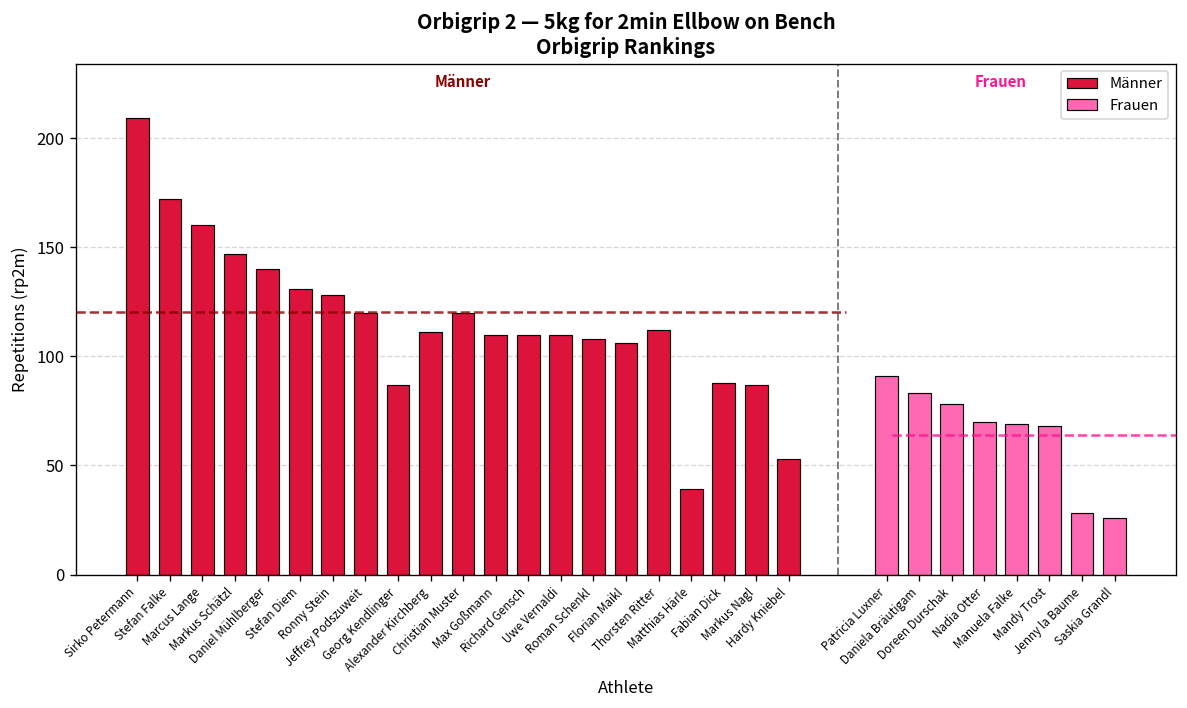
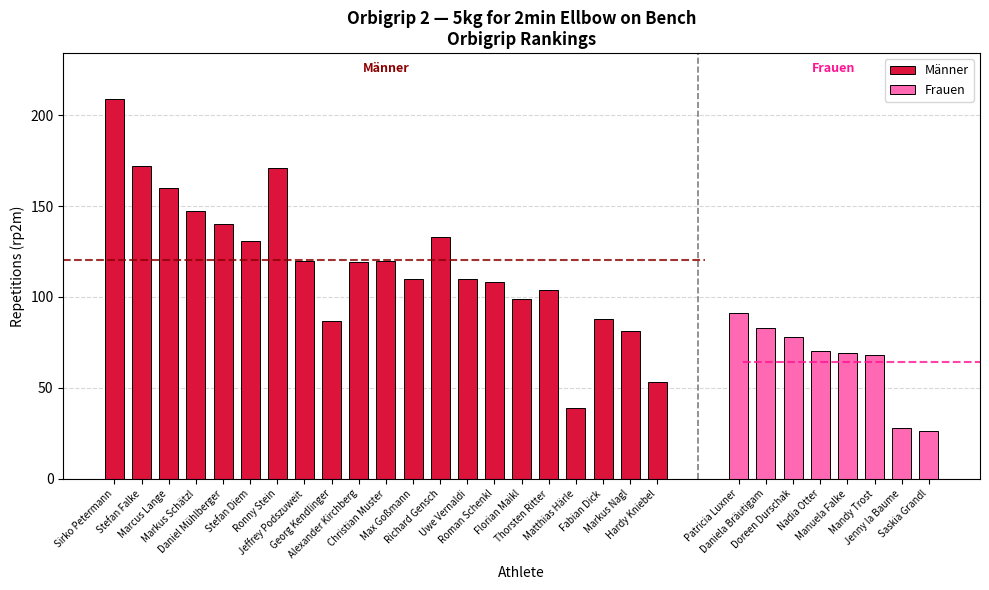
  {
    "Männer": {
      "Sirko Petermann": 209,
      "Stefan Falke": 172,
      "Marcus Lange": 160,
      "Markus Schätzl": 147,
      "Daniel Mühlberger": 140,
      "Stefan Diem": 131,
-     "Ronny Stein": 128,
+     "Ronny Stein": 171,
      "Jeffrey Podszuweit": 120,
      "Georg Kendlinger": 87,
-     "Alexander Kirchberg": 111,
+     "Alexander Kirchberg": 119,
      "Christian Muster": 120,
      "Max Goßmann": 110,
-     "Richard Gensch": 110,
+     "Richard Gensch": 133,
      "Uwe Vernaldi": 110,
      "Roman Schenkl": 108,
-     "Florian Maikl": 106,
-     "Thorsten Ritter": 112,
+     "Florian Maikl": 99,
+     "Thorsten Ritter": 104,
      "Matthias Härle": 39,
      "Fabian Dick": 88,
-     "Markus Nagl": 87,
+     "Markus Nagl": 81,
      "Hardy Kniebel": 53
    },
    "Frauen": {
      "Patricia Luxner": 91,
      "Daniela Bräutigam": 83,
      "Doreen Durschak": 78,
      "Nadia Otter": 70,
      "Manuela Falke": 69,
      "Mandy Trost": 68,
      "Jenny la Baume": 28,
      "Saskia Grandl": 26
    }
  }
